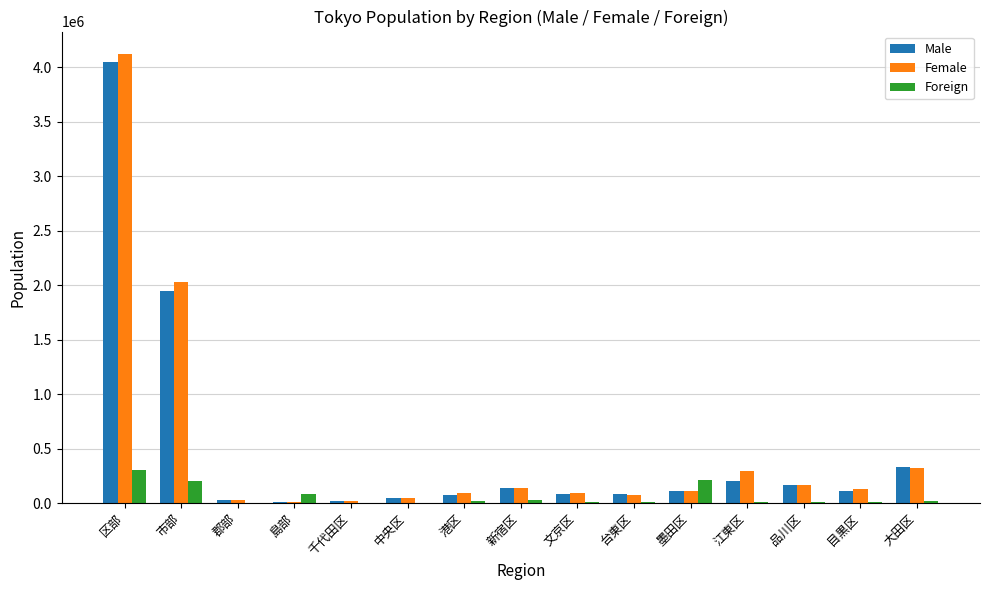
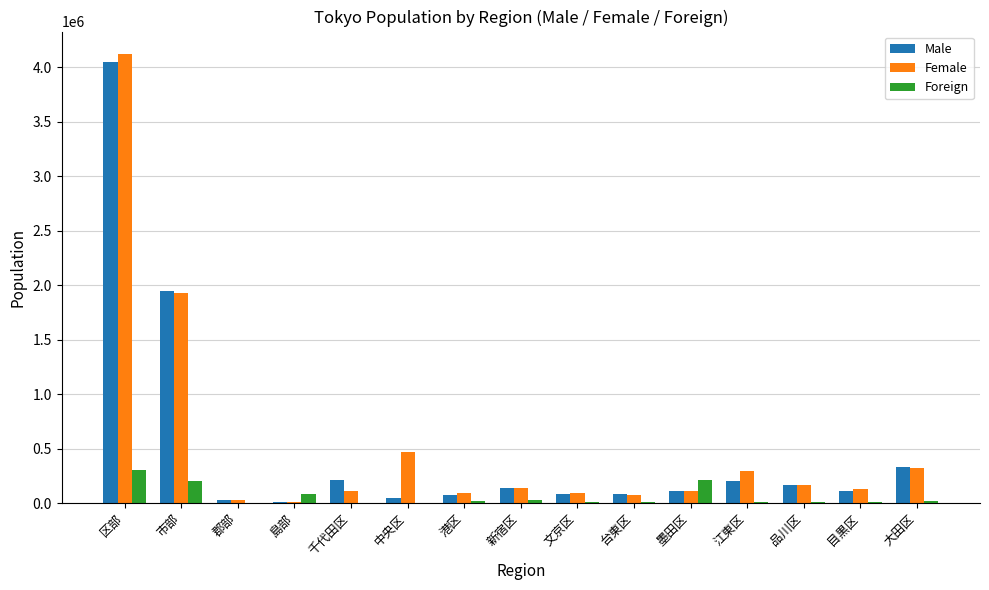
  {
    "Male": {
      "区部": 4050000,
      "市部": 1940000,
      "郡部": 30000,
-     "千代田区": 20000,
+     "千代田区": 210000,
      "中央区": 40000,
      "港区": 80000,
      "新宿区": 140000,
      "文京区": 90000,
      "台東区": 80000,
      "墨田区": 110000,
      "江東区": 200000,
      "品川区": 160000,
      "目黒区": 120000,
      "大田区": 330000
    },
    "Female": {
      "区部": 4120000,
-     "市部": 2030000,
+     "市部": 1930000,
      "郡部": 30000,
-     "千代田区": 20000,
-     "中央区": 50000,
+     "千代田区": 110000,
+     "中央区": 470000,
      "港区": 90000,
      "新宿区": 140000,
      "文京区": 90000,
      "台東区": 80000,
      "墨田区": 110000,
      "江東区": 300000,
      "品川区": 170000,
      "目黒区": 130000,
      "大田区": 320000
    },
    "Foreign": {
      "区部": 310000,
      "市部": 200000,
      "島部": 80000,
      "新宿区": 30000,
      "墨田区": 220000
    }
  }
